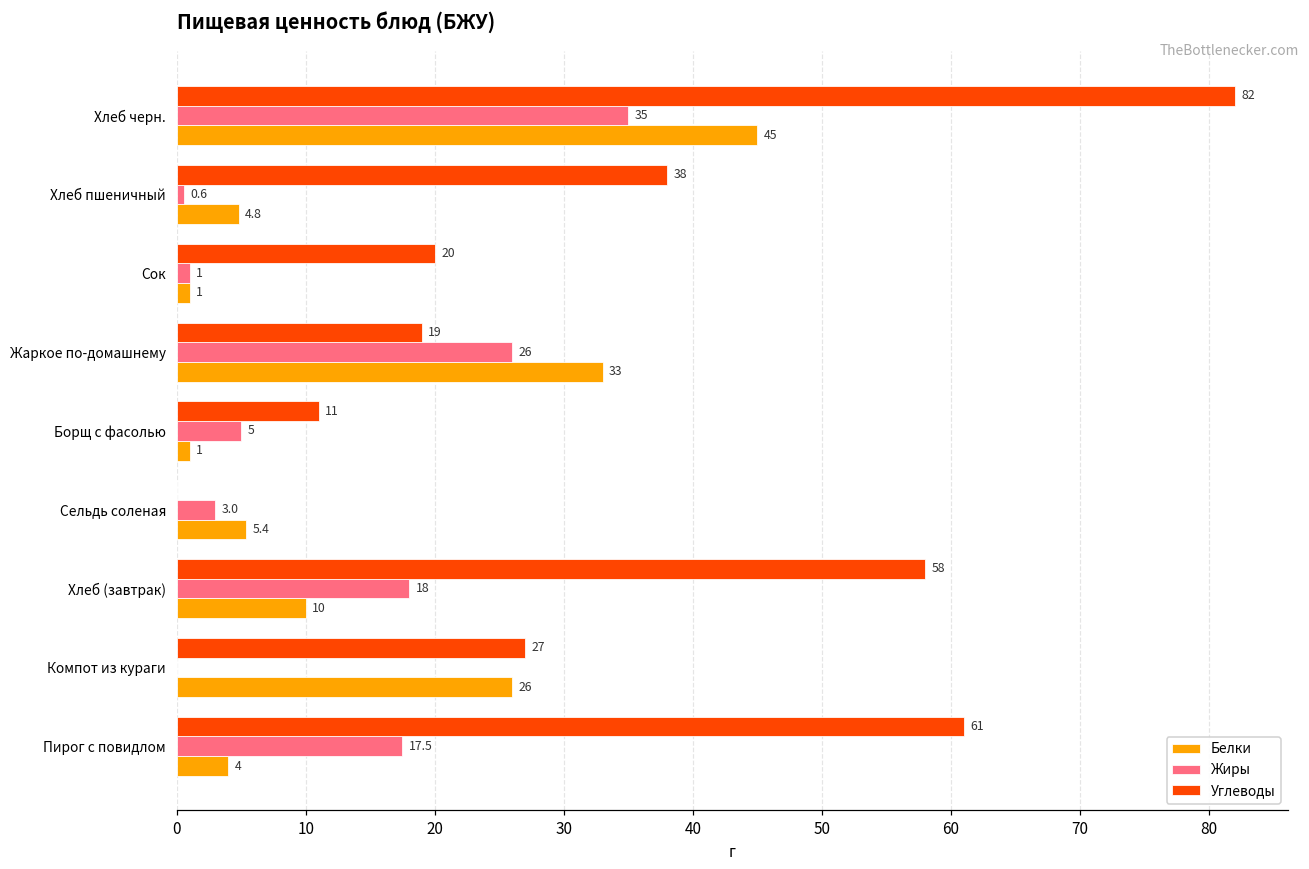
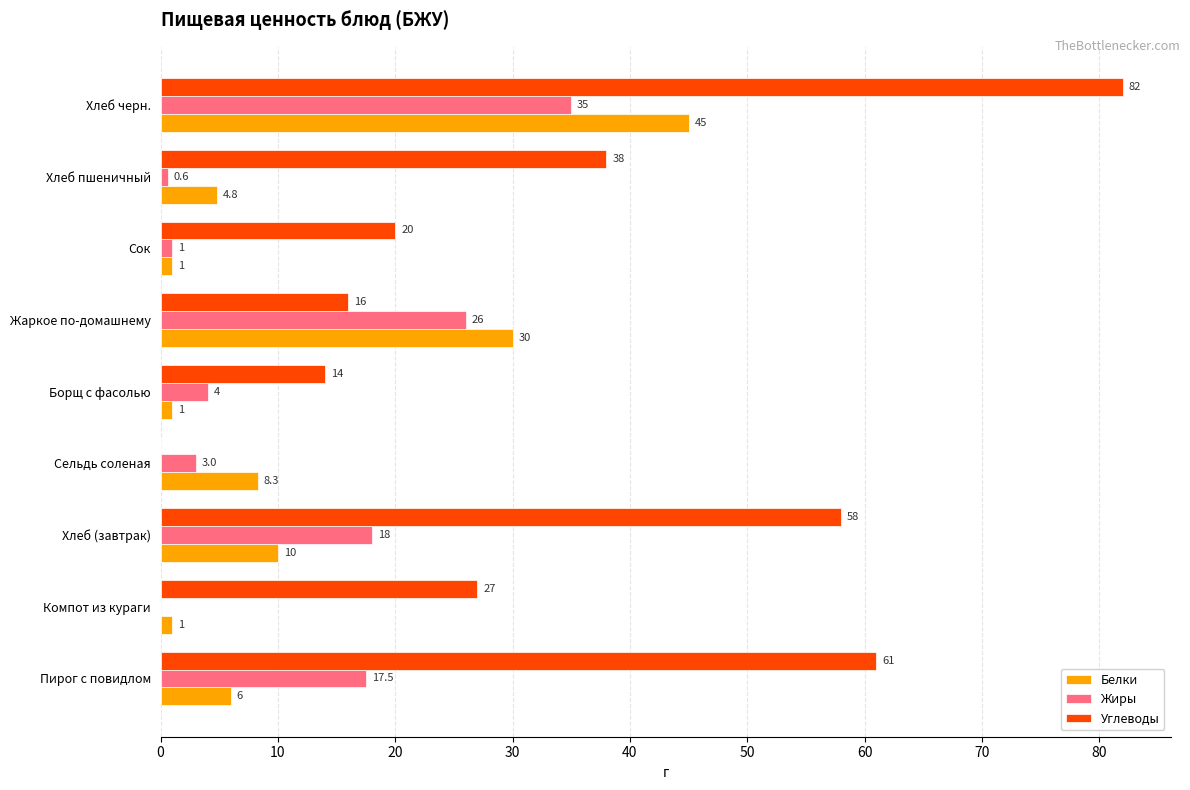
  {
    "Белки": {
      "Хлеб черн.": 45,
      "Хлеб пшеничный": 4.8,
      "Сок": 1,
-     "Жаркое по-домашнему": 33,
+     "Жаркое по-домашнему": 30,
      "Борщ с фасолью": 1,
-     "Сельдь соленая": 5.4,
+     "Сельдь соленая": 8.3,
      "Хлеб (завтрак)": 10,
-     "Компот из кураги": 26,
-     "Пирог с повидлом": 4
+     "Компот из кураги": 1,
+     "Пирог с повидлом": 6
    },
    "Жиры": {
      "Хлеб черн.": 35,
      "Хлеб пшеничный": 0.6,
      "Сок": 1,
      "Жаркое по-домашнему": 26,
-     "Борщ с фасолью": 5,
+     "Борщ с фасолью": 4,
      "Сельдь соленая": 3.0,
      "Хлеб (завтрак)": 18,
      "Пирог с повидлом": 17.5
    },
    "Углеводы": {
      "Хлеб черн.": 82,
      "Хлеб пшеничный": 38,
      "Сок": 20,
-     "Жаркое по-домашнему": 19,
-     "Борщ с фасолью": 11,
+     "Жаркое по-домашнему": 16,
+     "Борщ с фасолью": 14,
      "Хлеб (завтрак)": 58,
      "Компот из кураги": 27,
      "Пирог с повидлом": 61
    }
  }
